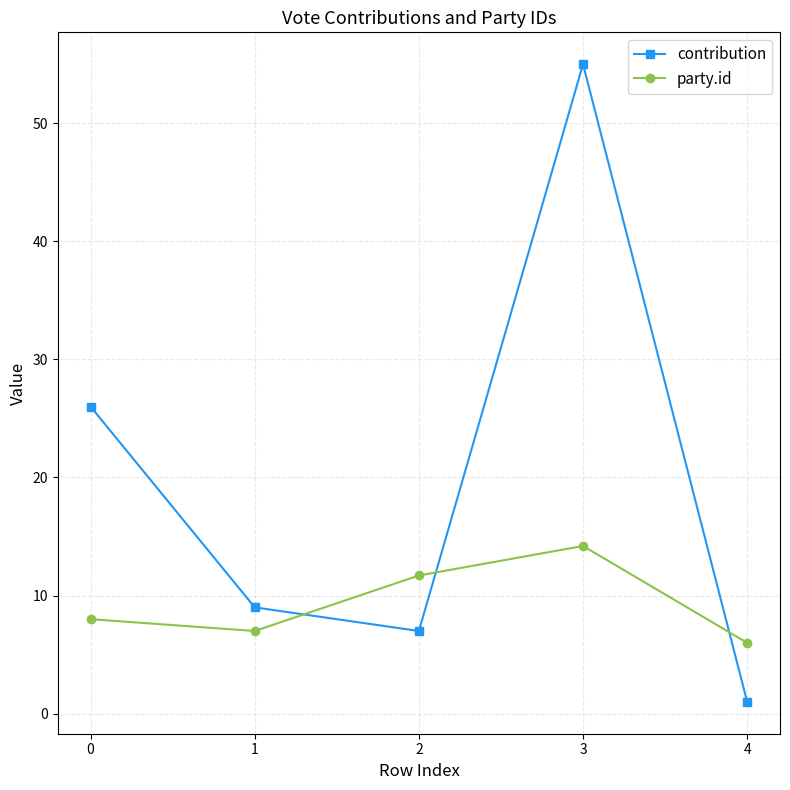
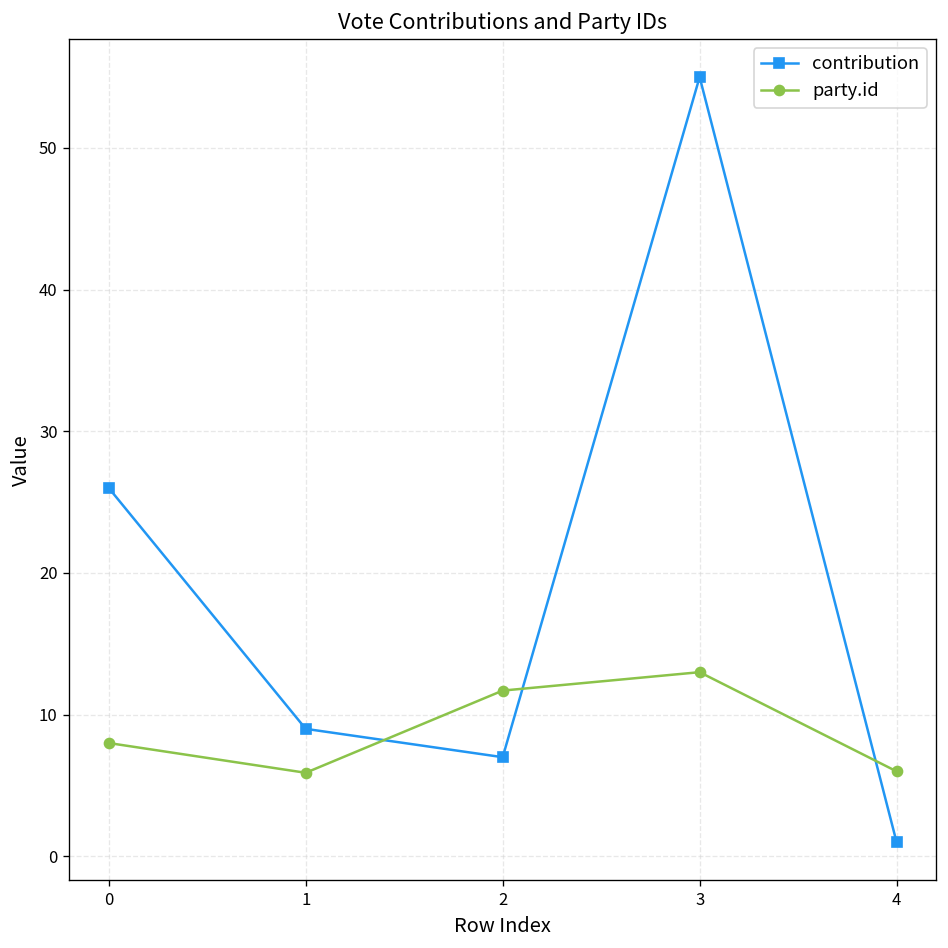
  {
    "contribution": {
      "0": 26.0,
      "1": 9.0,
      "2": 7.0,
      "3": 55.0,
      "4": 1.0
    },
    "party.id": {
      "0": 8.0,
-     "1": 7.0,
+     "1": 5.9,
      "2": 11.7,
-     "3": 14.2,
+     "3": 13.0,
      "4": 6.0
    }
  }
